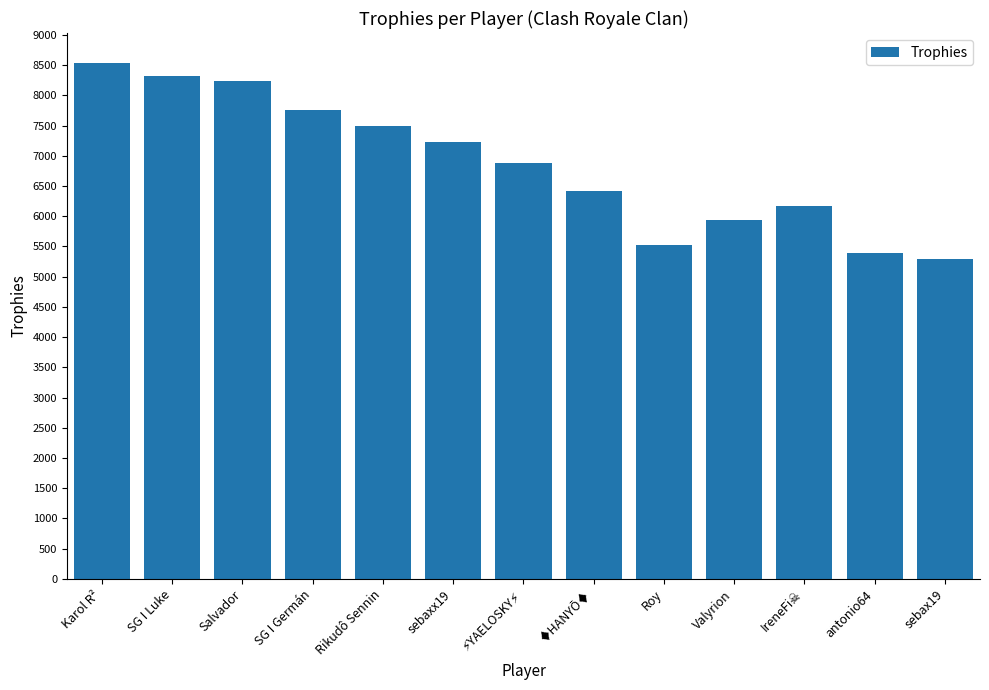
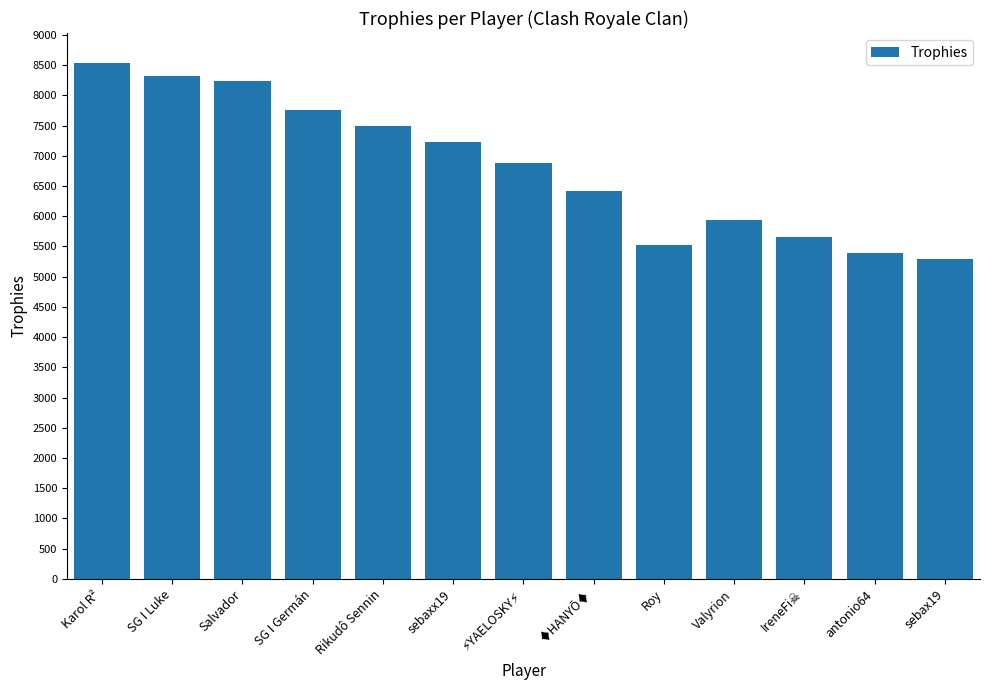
  {
    "Karol R²": 8500,
    "SG I Luke": 8300,
    "Salvador": 8200,
    "SG I Germán": 7800,
    "Rikudô Sennin": 7500,
    "sebaxx19": 7200,
    "⚡YAELOSKY⚡": 6900,
    "♦HANYŌ♦": 6400,
    "Roy": 5500,
    "Valyrion": 5900,
-   "IreneFi☠": 6200,
+   "IreneFi☠": 5700,
    "antonio64": 5400,
    "sebax19": 5300
  }
